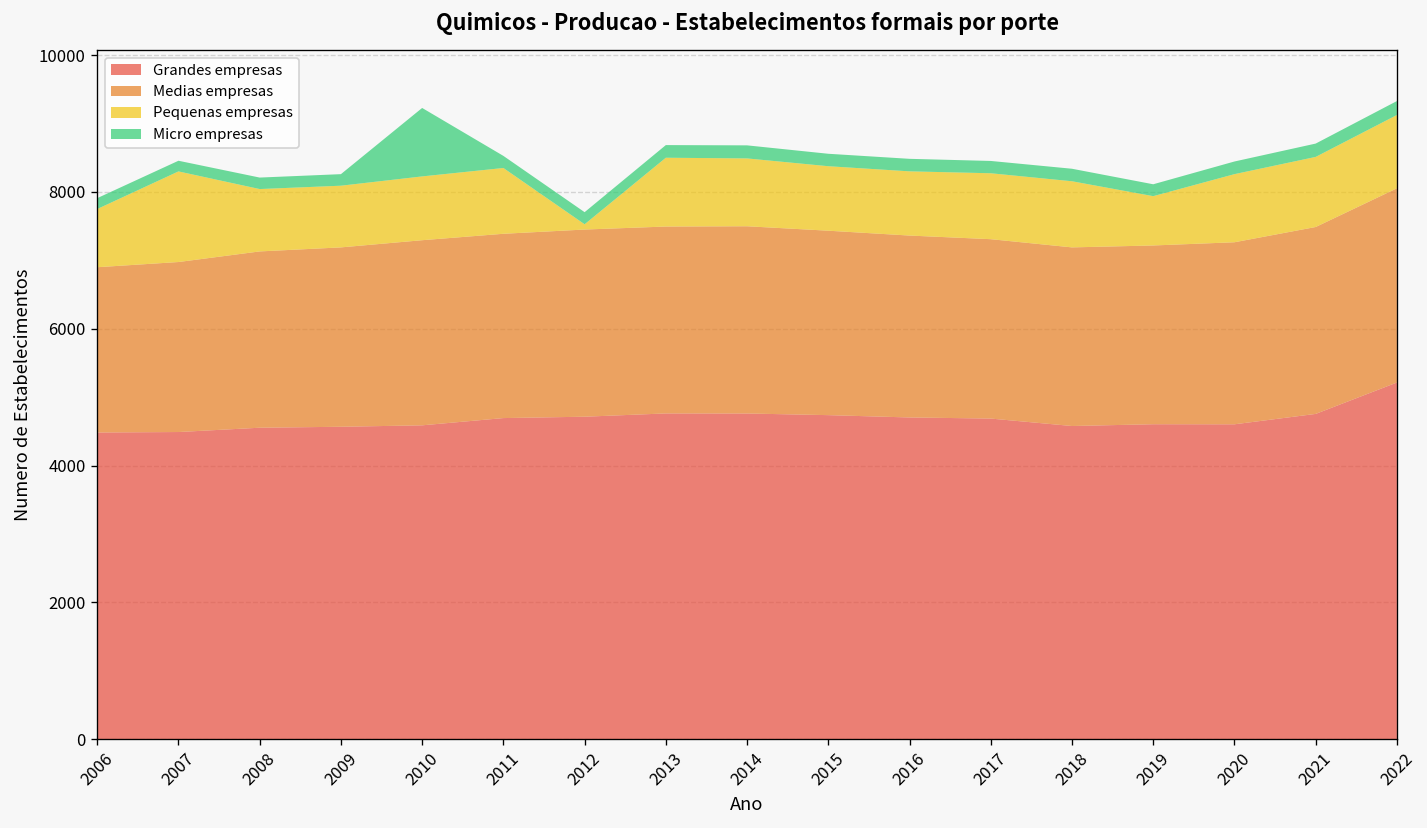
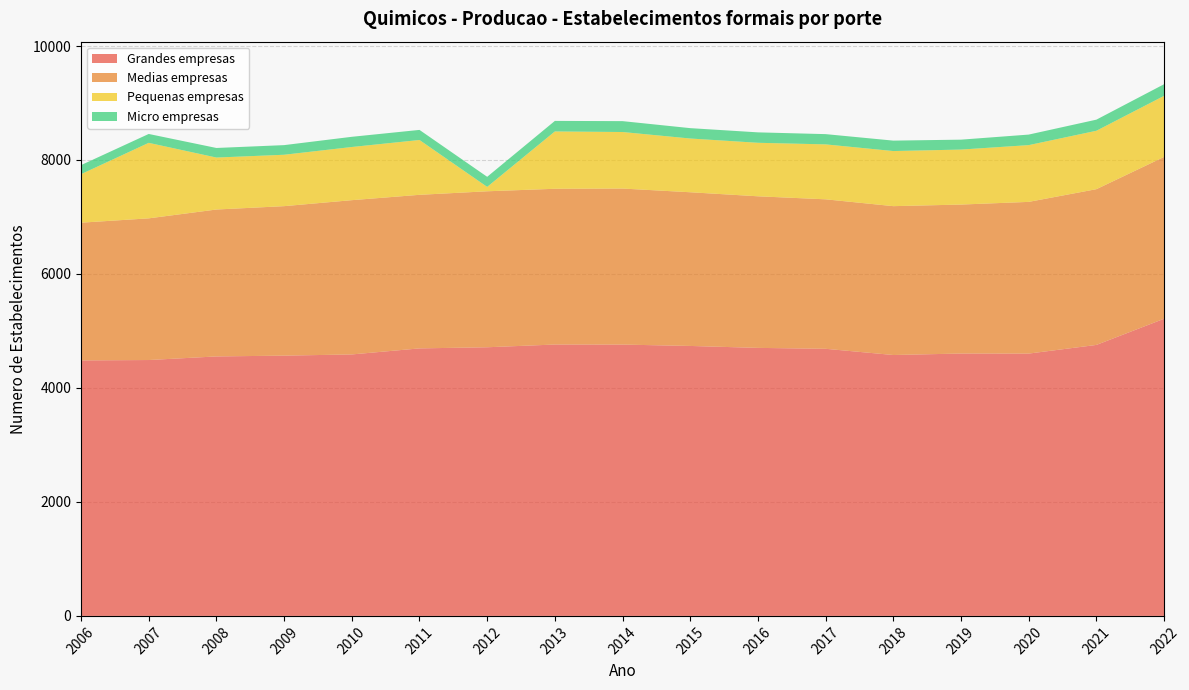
  {
    "Pequenas empresas": {
      "2006": 900,
      "2007": 1300,
      "2008": 900,
      "2009": 900,
      "2010": 900,
      "2011": 1000,
      "2012": 100,
      "2013": 1000,
      "2014": 1000,
      "2015": 900,
      "2016": 900,
      "2017": 1000,
      "2018": 1000,
-     "2019": 700,
+     "2019": 1000,
      "2020": 1000,
      "2021": 1000,
      "2022": 1100
    },
    "Micro empresas": {
      "2006": 200,
      "2007": 200,
      "2008": 200,
      "2009": 200,
-     "2010": 1000,
+     "2010": 200,
      "2011": 200,
      "2012": 200,
      "2013": 200,
      "2014": 200,
      "2015": 200,
      "2016": 200,
      "2017": 200,
      "2018": 200,
      "2019": 200,
      "2020": 200,
      "2021": 200,
      "2022": 200
    }
  }
